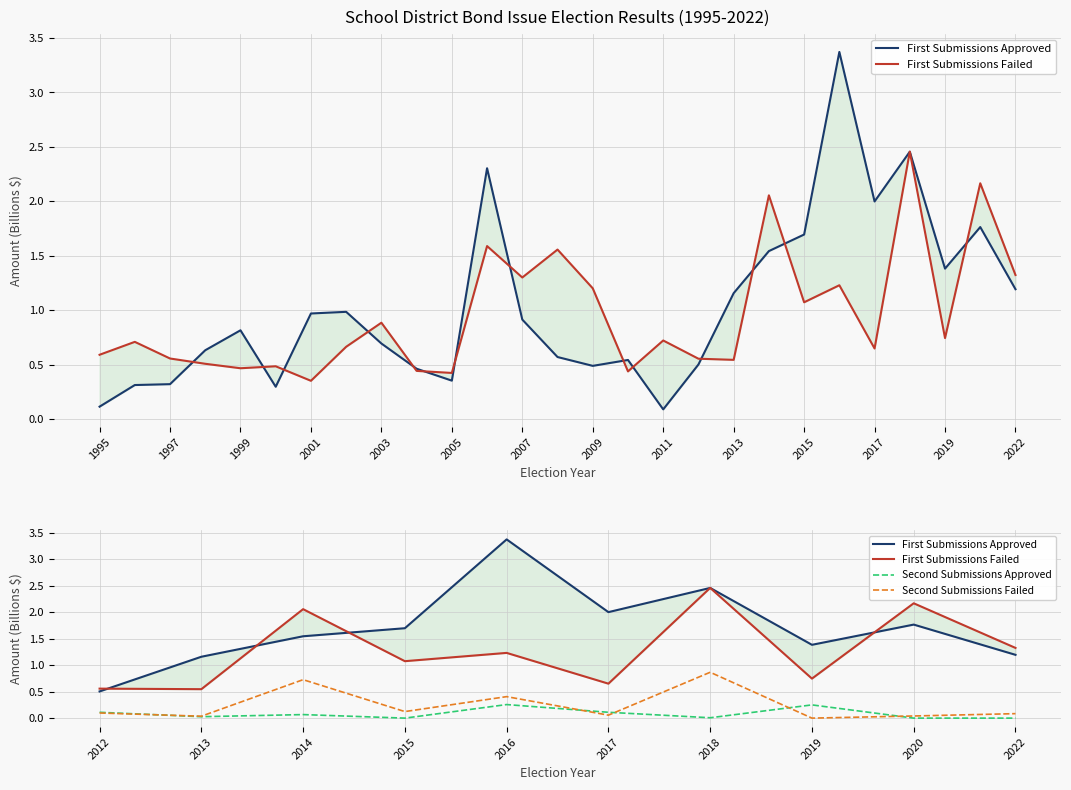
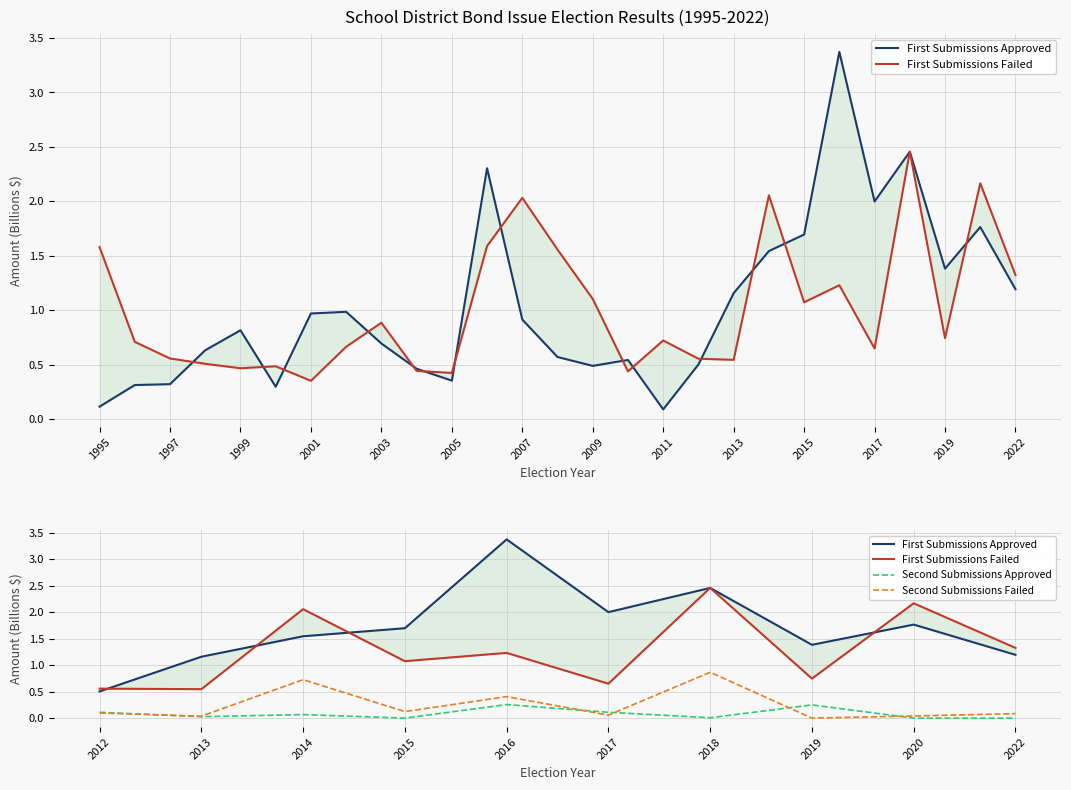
  {
    "School District Bond Issue Election Results (1995-2022)": {
      "First Submissions Approved": {
        "1995": 0.12,
        "1997": 0.32,
        "2003": 0.70,
        "2005": 0.36,
        "2007": 0.92,
        "2009": 0.49,
        "2011": 0.09,
        "2022": 1.19
      },
      "First Submissions Failed": {
-       "1995": 0.59,
+       "1995": 1.58,
        "1999": 0.47,
        "2001": 0.35,
-       "2007": 1.30,
-       "2009": 1.20,
+       "2007": 2.03,
+       "2009": 1.10,
        "2013": 0.55,
        "2015": 1.07,
        "2017": 0.65,
        "2019": 0.75
      }
    }
  }
